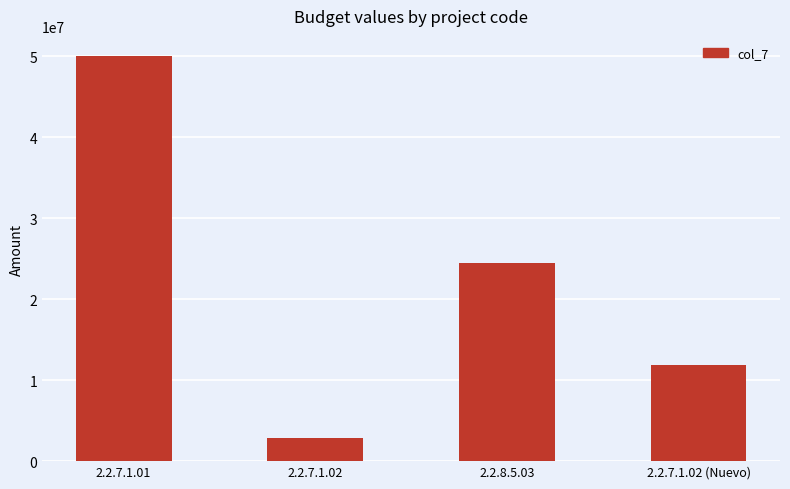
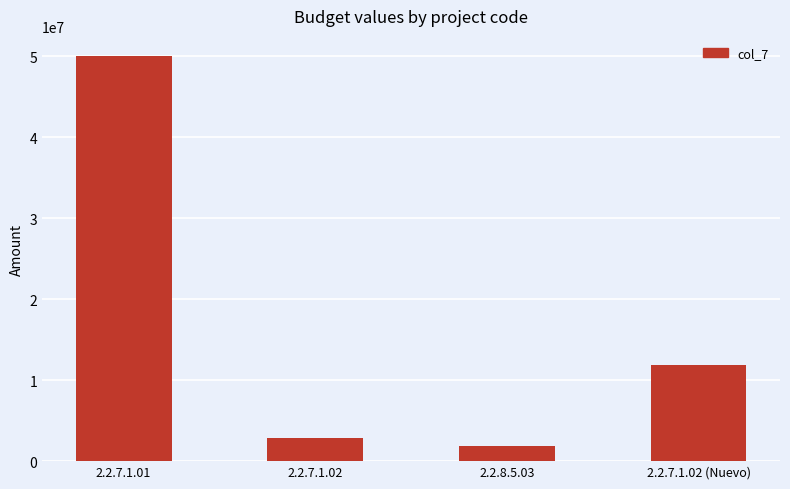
  {
    "2.2.7.1.01": 50000000,
    "2.2.7.1.02": 3000000,
-   "2.2.8.5.03": 24000000,
+   "2.2.8.5.03": 2000000,
    "2.2.7.1.02 (Nuevo)": 12000000
  }
